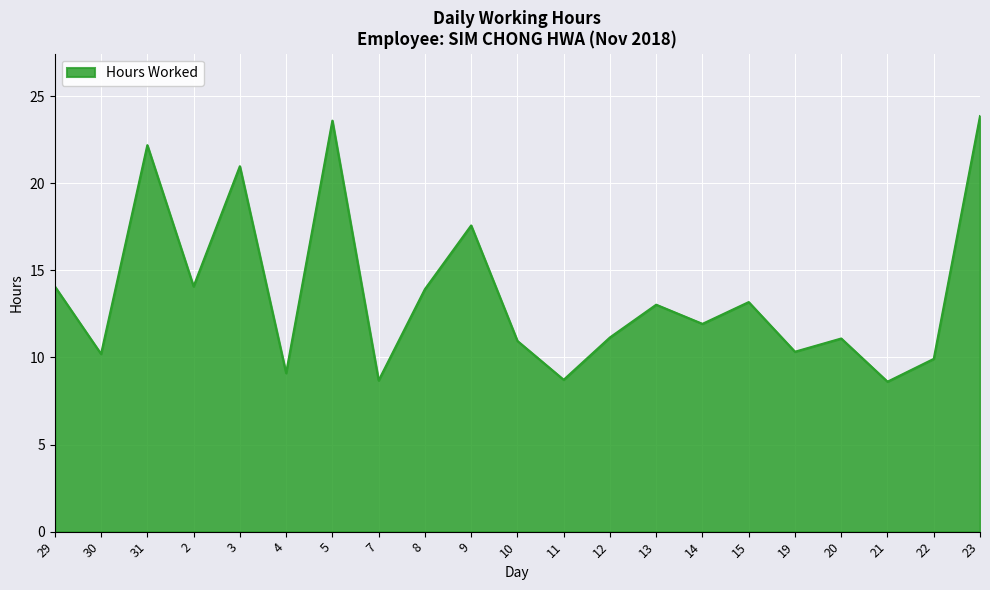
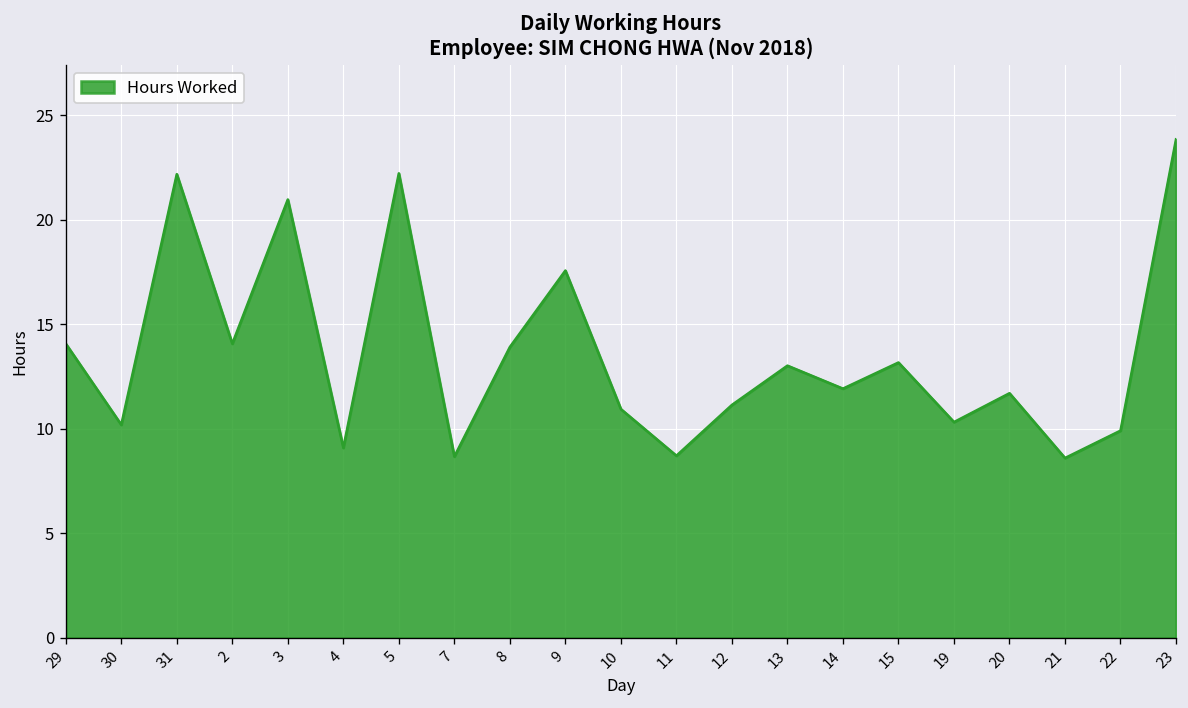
  {
    "29": 14.1,
    "30": 10.2,
    "31": 22.2,
    "2": 14.1,
    "3": 21.0,
    "4": 9.1,
-   "5": 23.6,
+   "5": 22.2,
    "7": 8.7,
    "8": 13.9,
    "9": 17.6,
    "10": 11.0,
    "11": 8.7,
    "12": 11.2,
    "13": 13.0,
    "14": 11.9,
    "15": 13.2,
    "19": 10.3,
-   "20": 11.1,
+   "20": 11.7,
    "21": 8.6,
    "22": 9.9,
    "23": 23.9
  }
